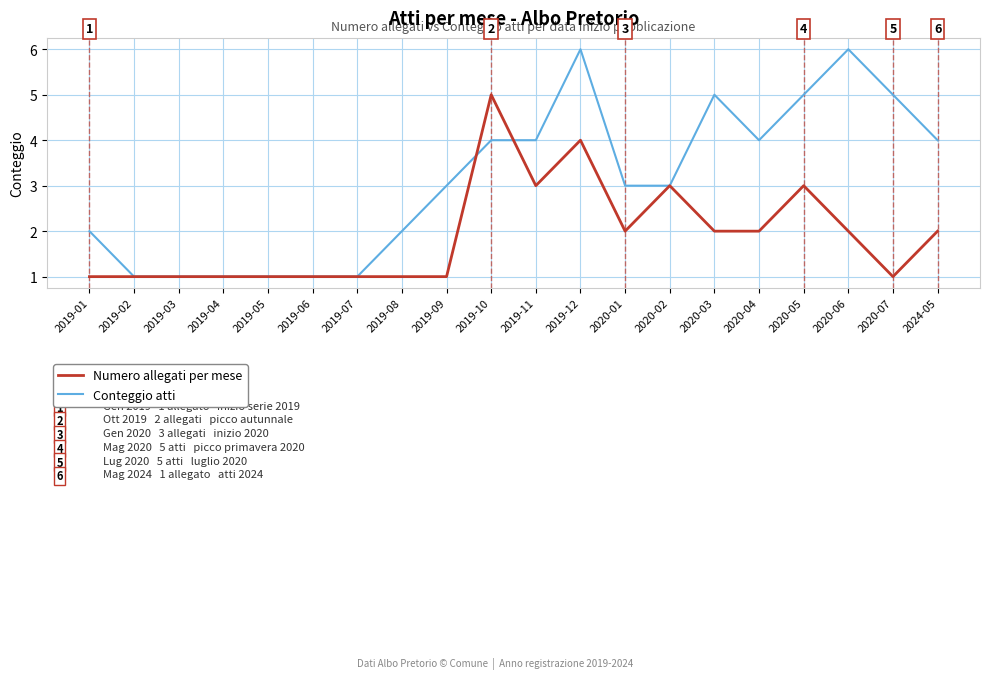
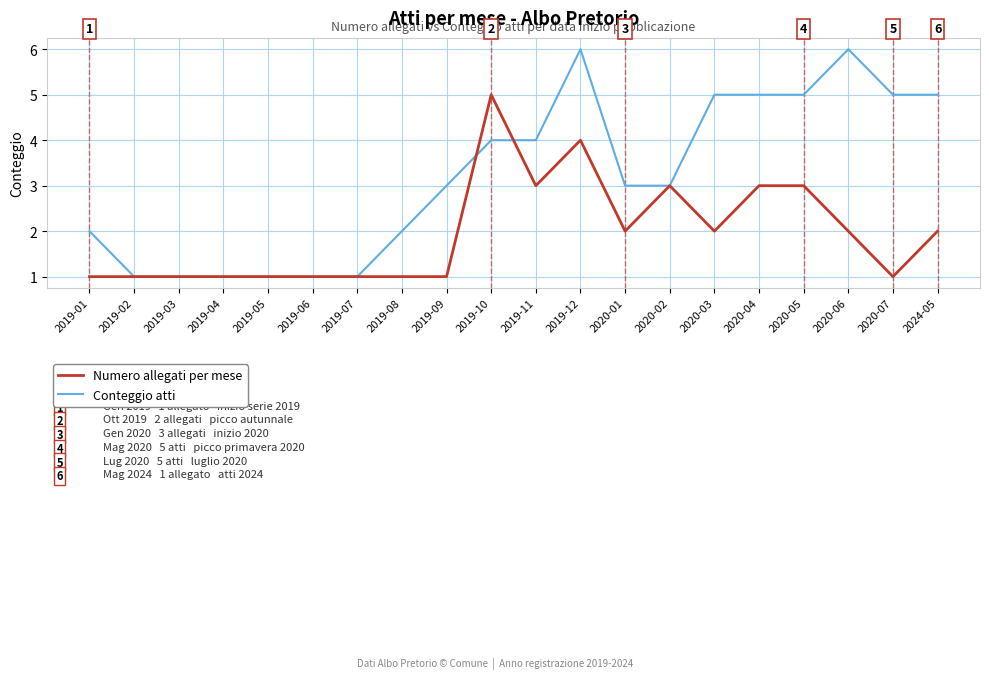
  {
    "Numero allegati per mese": {
      "2019-01": 1,
      "2019-08": 1,
      "2019-09": 1,
      "2019-10": 5,
      "2019-11": 3,
      "2019-12": 4,
      "2020-01": 2,
      "2020-03": 2,
-     "2020-04": 2,
+     "2020-04": 3,
      "2020-05": 3,
      "2020-06": 2,
      "2020-07": 1,
      "2024-05": 2
    },
    "Conteggio atti": {
      "2019-01": 2,
      "2019-08": 2,
      "2019-09": 3,
      "2019-10": 4,
      "2019-11": 4,
      "2019-12": 6,
      "2020-01": 3,
      "2020-03": 5,
-     "2020-04": 4,
+     "2020-04": 5,
      "2020-05": 5,
      "2020-06": 6,
      "2020-07": 5,
-     "2024-05": 4
+     "2024-05": 5
    }
  }
